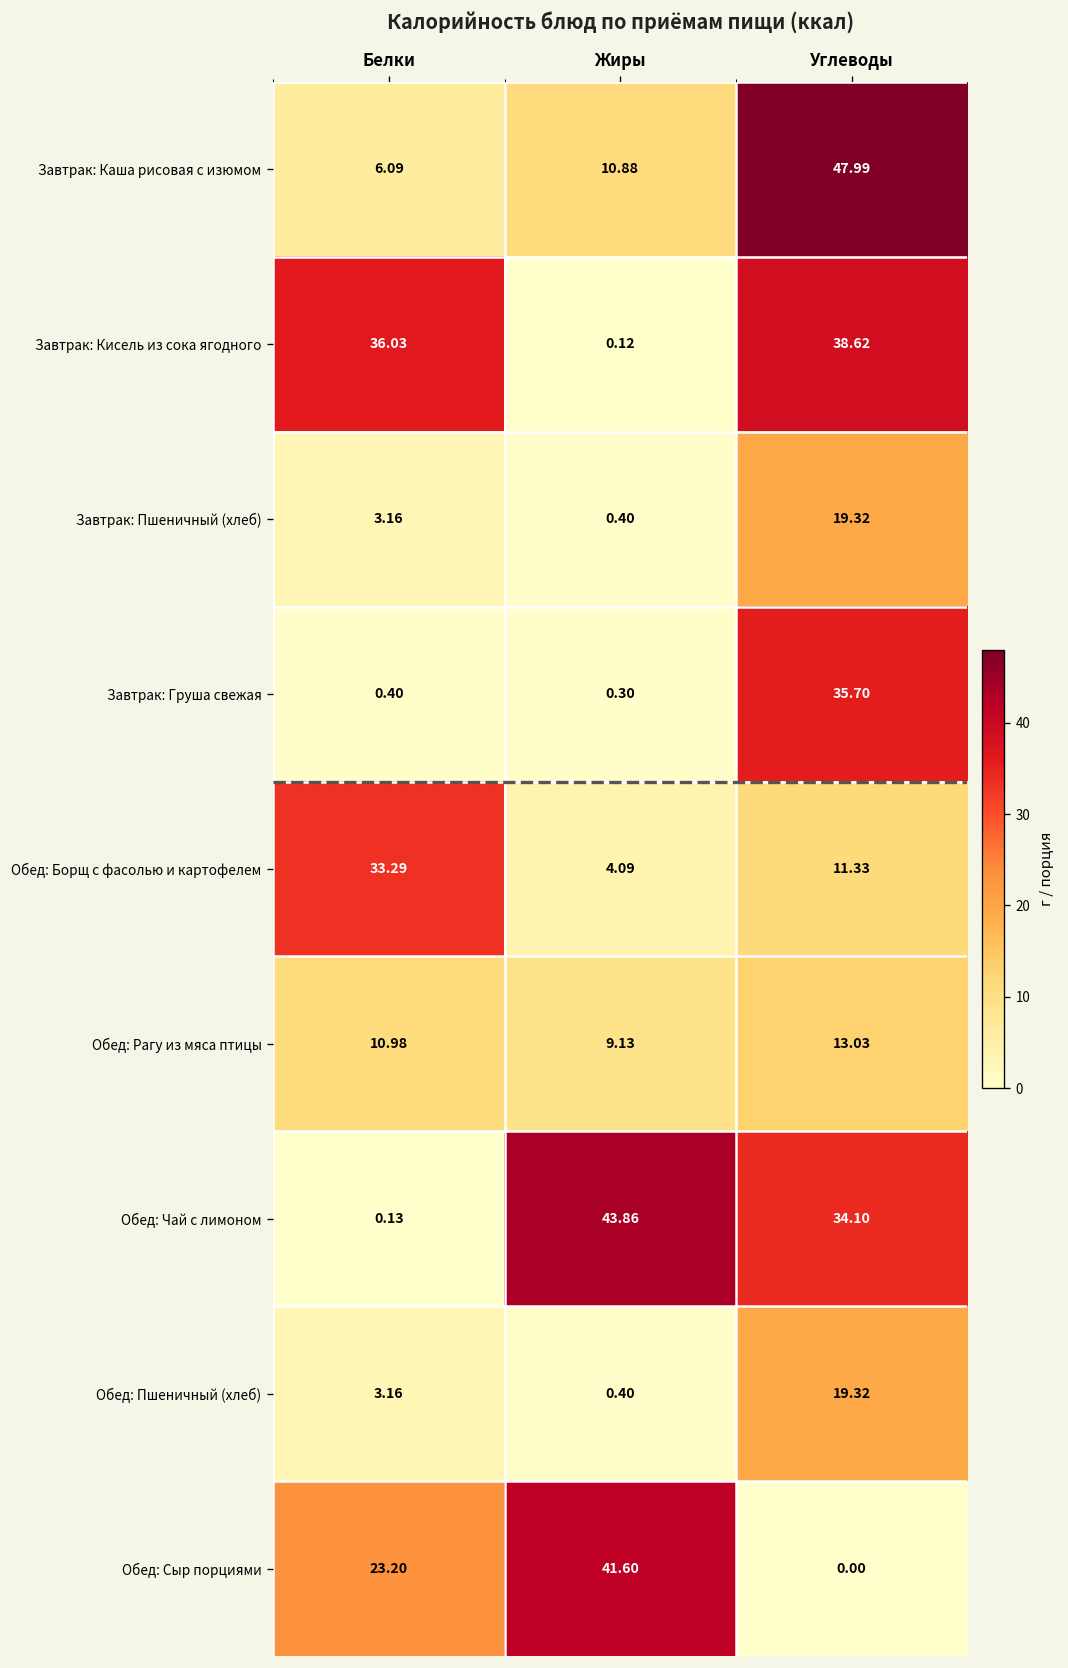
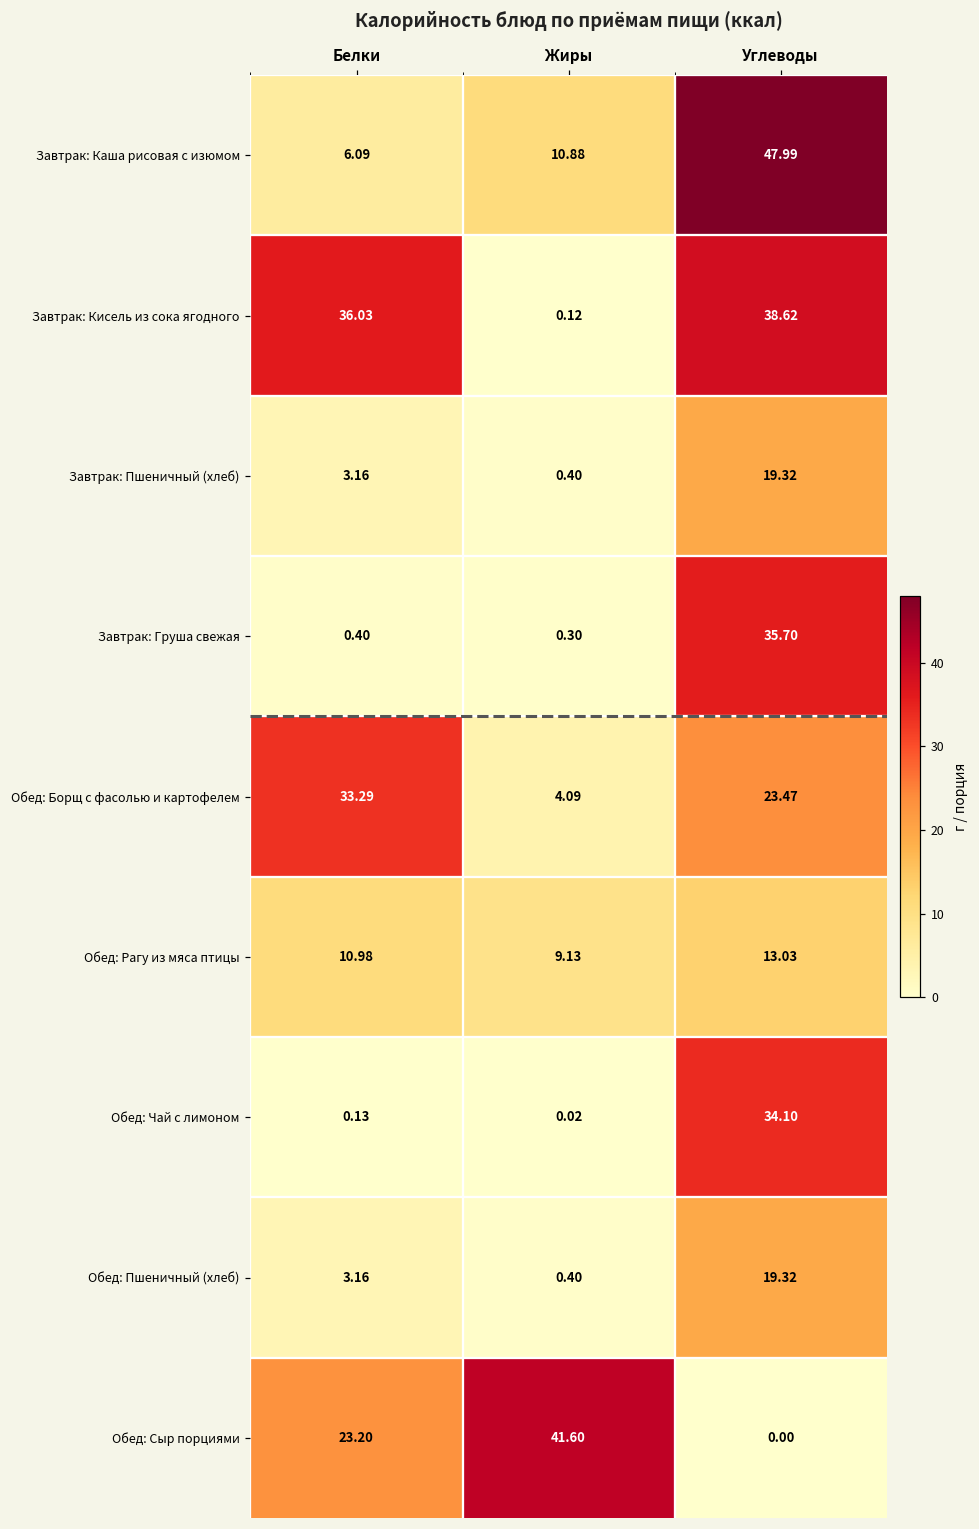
  {
    "Завтрак: Каша рисовая с изюмом": {
      "Белки": 6.09,
      "Жиры": 10.88,
      "Углеводы": 47.99
    },
    "Завтрак: Кисель из сока ягодного": {
      "Белки": 36.03,
      "Жиры": 0.12,
      "Углеводы": 38.62
    },
    "Завтрак: Пшеничный (хлеб)": {
      "Белки": 3.16,
      "Жиры": 0.40,
      "Углеводы": 19.32
    },
    "Завтрак: Груша свежая": {
      "Белки": 0.40,
      "Жиры": 0.30,
      "Углеводы": 35.70
    },
    "Обед: Борщ с фасолью и картофелем": {
      "Белки": 33.29,
      "Жиры": 4.09,
-     "Углеводы": 11.33
+     "Углеводы": 23.47
    },
    "Обед: Рагу из мяса птицы": {
      "Белки": 10.98,
      "Жиры": 9.13,
      "Углеводы": 13.03
    },
    "Обед: Чай с лимоном": {
      "Белки": 0.13,
-     "Жиры": 43.86,
+     "Жиры": 0.02,
      "Углеводы": 34.10
    },
    "Обед: Пшеничный (хлеб)": {
      "Белки": 3.16,
      "Жиры": 0.40,
      "Углеводы": 19.32
    },
    "Обед: Сыр порциями": {
      "Белки": 23.20,
      "Жиры": 41.60,
      "Углеводы": 0.00
    }
  }
